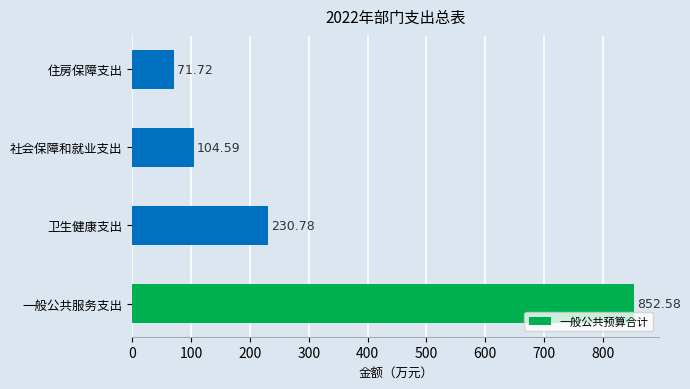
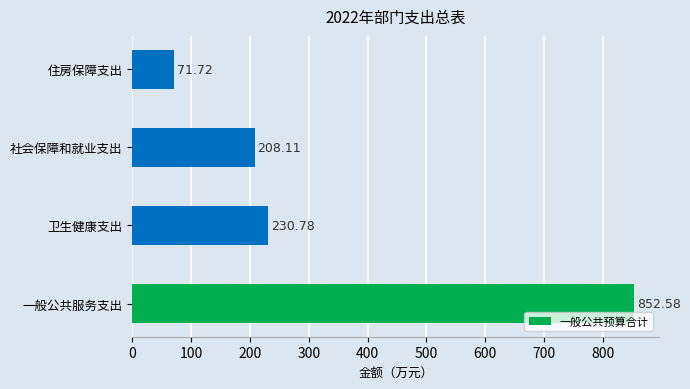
  {
    "住房保障支出": 71.72,
-   "社会保障和就业支出": 104.59,
+   "社会保障和就业支出": 208.11,
    "卫生健康支出": 230.78,
    "一般公共服务支出": 852.58
  }
